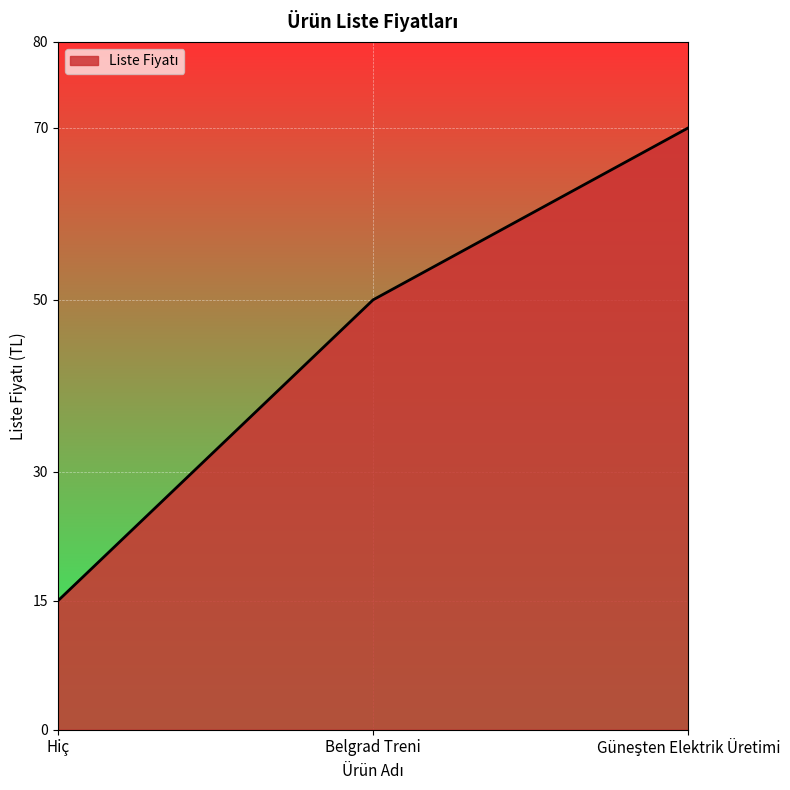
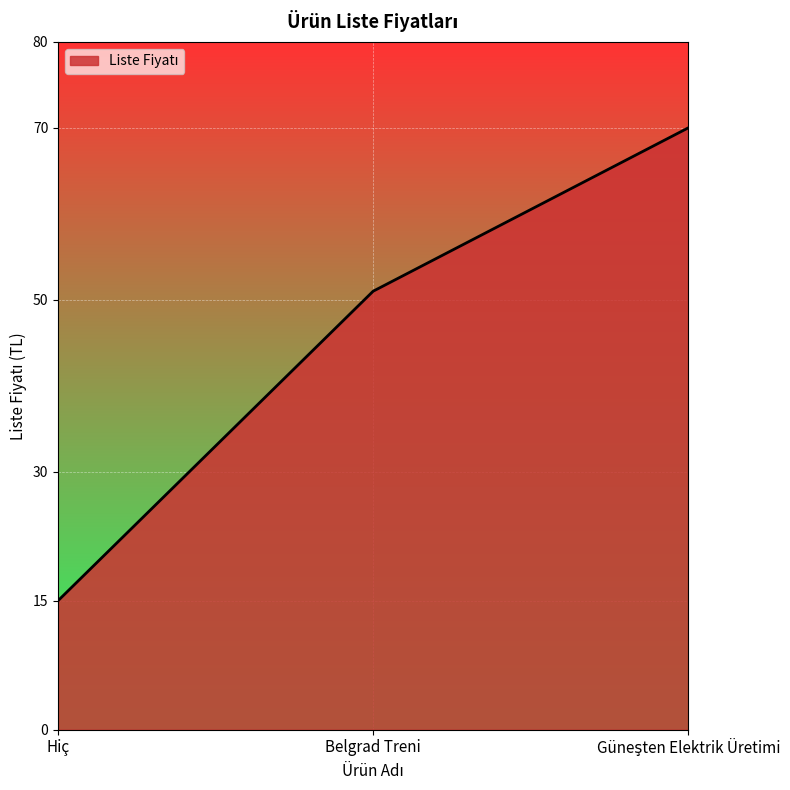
  {
    "Hiç": 15,
-   "Belgrad Treni": 50,
+   "Belgrad Treni": 51,
    "Güneşten Elektrik Üretimi": 70
  }
